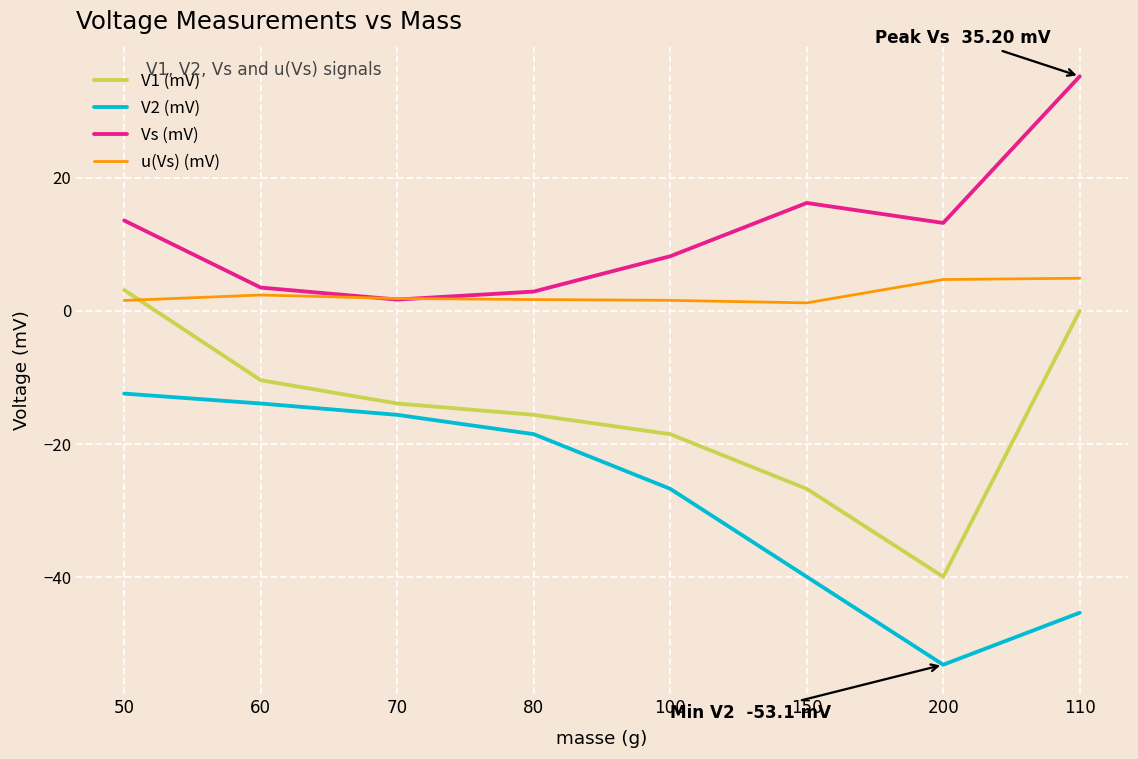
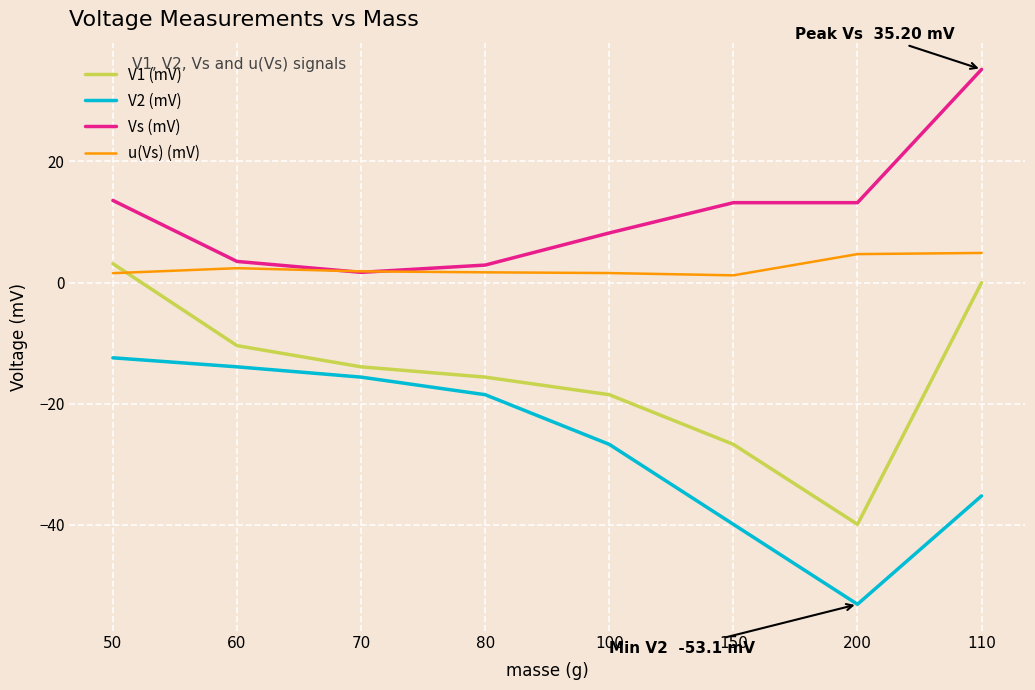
  {
    "V1 (mV)": {
      "50": 3,
      "60": -10,
      "70": -14,
      "80": -16,
      "100": -19,
      "150": -27,
      "200": -40,
      "110": 0
    },
    "V2 (mV)": {
      "50": -12,
      "60": -14,
      "70": -16,
      "80": -19,
      "100": -27,
      "150": -40,
-     "110": -45
+     "110": -35
    },
    "Vs (mV)": {
      "50": 14,
      "60": 4,
      "80": 3,
      "100": 8,
-     "150": 16,
+     "150": 13,
      "200": 13
    },
    "u(Vs) (mV)": {
      "50": 2,
      "60": 2,
      "80": 2,
      "100": 2,
      "150": 1,
      "200": 5,
      "110": 5
    }
  }
